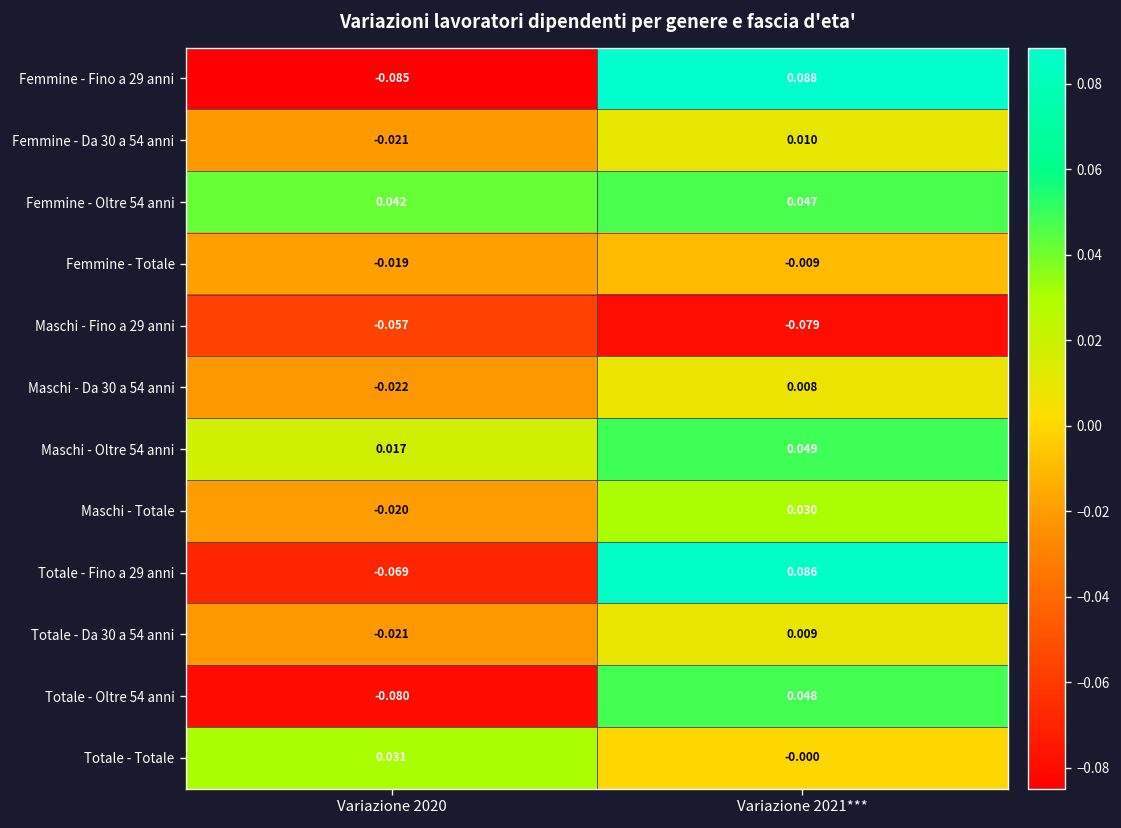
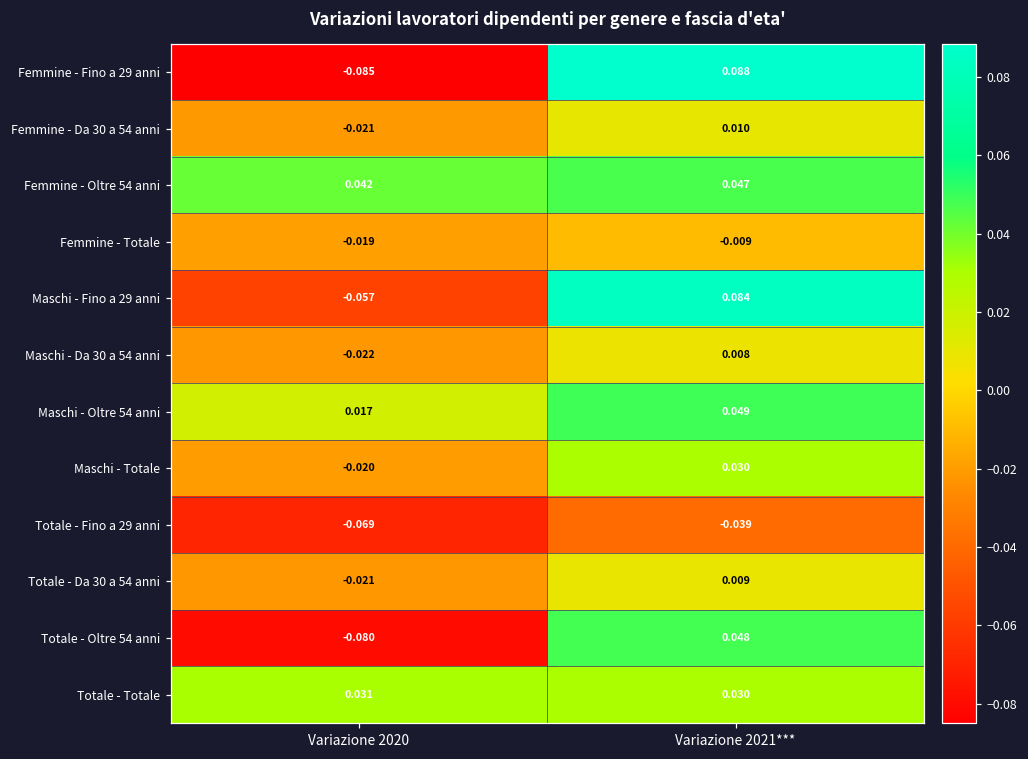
  {
    "Femmine - Fino a 29 anni": {
      "Variazione 2020": -0.085,
      "Variazione 2021***": 0.088
    },
    "Femmine - Da 30 a 54 anni": {
      "Variazione 2020": -0.021,
      "Variazione 2021***": 0.010
    },
    "Femmine - Oltre 54 anni": {
      "Variazione 2020": 0.042,
      "Variazione 2021***": 0.047
    },
    "Femmine - Totale": {
      "Variazione 2020": -0.019,
      "Variazione 2021***": -0.009
    },
    "Maschi - Fino a 29 anni": {
      "Variazione 2020": -0.057,
-     "Variazione 2021***": -0.079
+     "Variazione 2021***": 0.084
    },
    "Maschi - Da 30 a 54 anni": {
      "Variazione 2020": -0.022,
      "Variazione 2021***": 0.008
    },
    "Maschi - Oltre 54 anni": {
      "Variazione 2020": 0.017,
      "Variazione 2021***": 0.049
    },
    "Maschi - Totale": {
      "Variazione 2020": -0.020,
      "Variazione 2021***": 0.030
    },
    "Totale - Fino a 29 anni": {
      "Variazione 2020": -0.069,
-     "Variazione 2021***": 0.086
+     "Variazione 2021***": -0.039
    },
    "Totale - Da 30 a 54 anni": {
      "Variazione 2020": -0.021,
      "Variazione 2021***": 0.009
    },
    "Totale - Oltre 54 anni": {
      "Variazione 2020": -0.080,
      "Variazione 2021***": 0.048
    },
    "Totale - Totale": {
      "Variazione 2020": 0.031,
-     "Variazione 2021***": -0.000
+     "Variazione 2021***": 0.030
    }
  }
